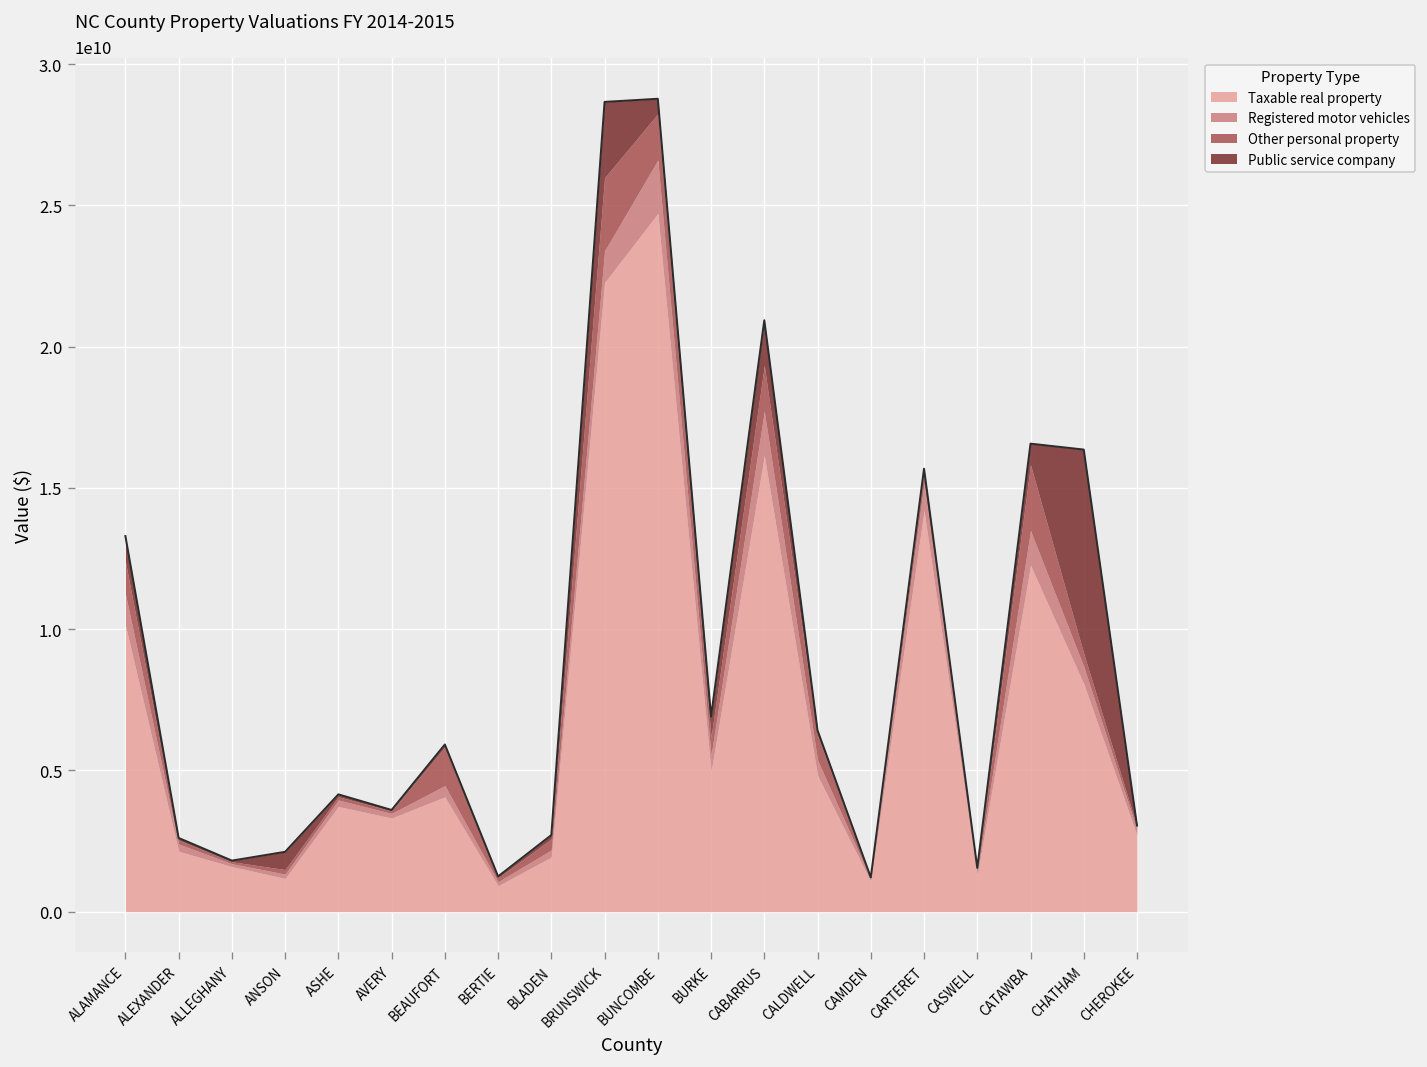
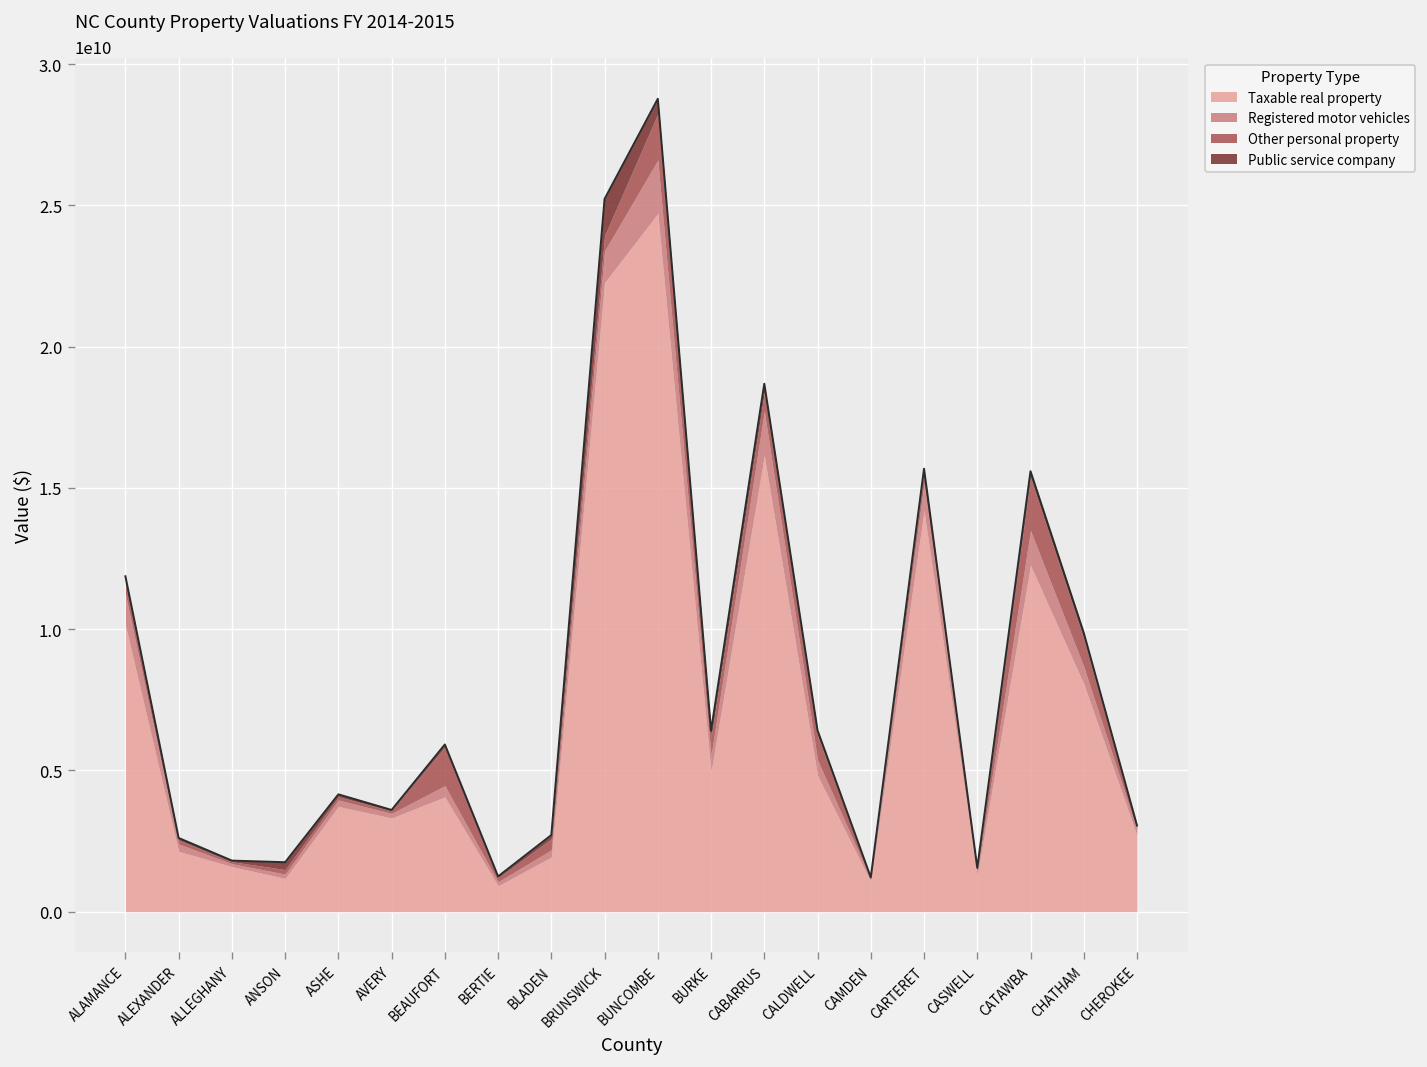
  {
    "Other personal property": {
-     "ALAMANCE": 1100000000,
+     "ALAMANCE": 300000000,
      "ANSON": 200000000,
      "BLADEN": 400000000,
-     "BRUNSWICK": 2600000000,
+     "BRUNSWICK": 500000000,
      "BUNCOMBE": 1600000000,
      "BURKE": 700000000,
-     "CABARRUS": 1600000000,
+     "CABARRUS": 700000000,
      "CALDWELL": 900000000,
      "CARTERET": 400000000,
-     "CATAWBA": 2300000000,
-     "CHATHAM": 500000000
+     "CATAWBA": 1900000000,
+     "CHATHAM": 1000000000
    },
    "Public service company": {
-     "ALAMANCE": 900000000,
-     "ANSON": 600000000,
+     "ALAMANCE": 300000000,
+     "ANSON": 300000000,
      "BLADEN": 100000000,
-     "BRUNSWICK": 2700000000,
+     "BRUNSWICK": 1300000000,
      "BUNCOMBE": 500000000,
-     "BURKE": 700000000,
-     "CABARRUS": 1600000000,
+     "BURKE": 200000000,
+     "CABARRUS": 300000000,
      "CALDWELL": 200000000,
      "CARTERET": 100000000,
-     "CATAWBA": 700000000,
-     "CHATHAM": 7200000000
+     "CATAWBA": 200000000,
+     "CHATHAM": 200000000
    }
  }
